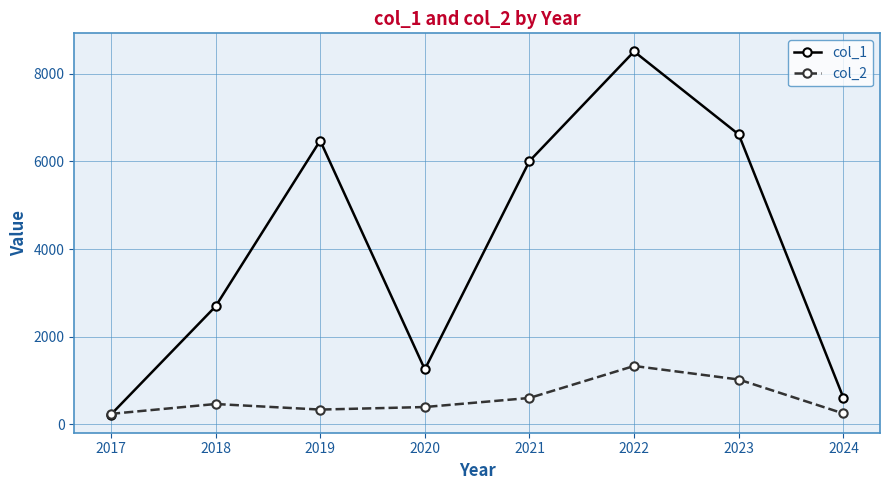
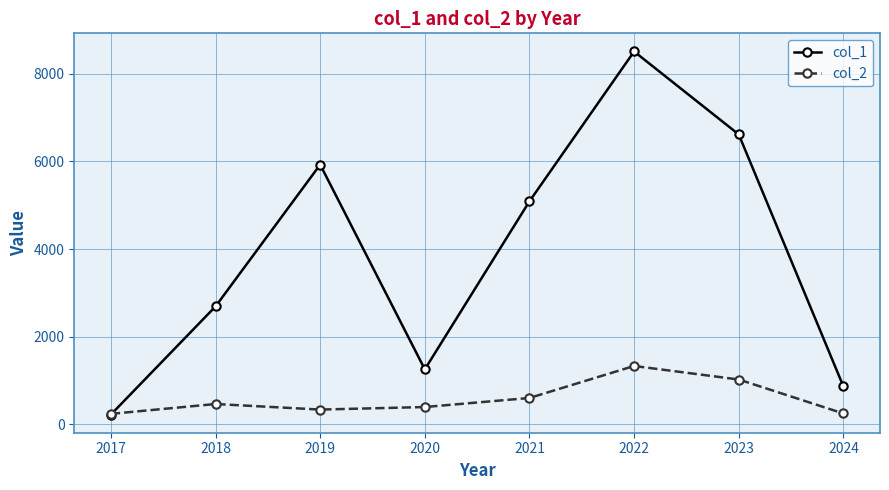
  {
    "col_1": {
      "2018": 2700,
-     "2019": 6500,
+     "2019": 5900,
      "2020": 1300,
-     "2021": 6000,
+     "2021": 5100,
      "2022": 8500,
      "2023": 6600,
-     "2024": 600
+     "2024": 900
    },
    "col_2": {
      "2018": 500,
      "2019": 300,
      "2020": 400,
      "2021": 600,
      "2022": 1300,
      "2023": 1000,
      "2024": 200
    }
  }
